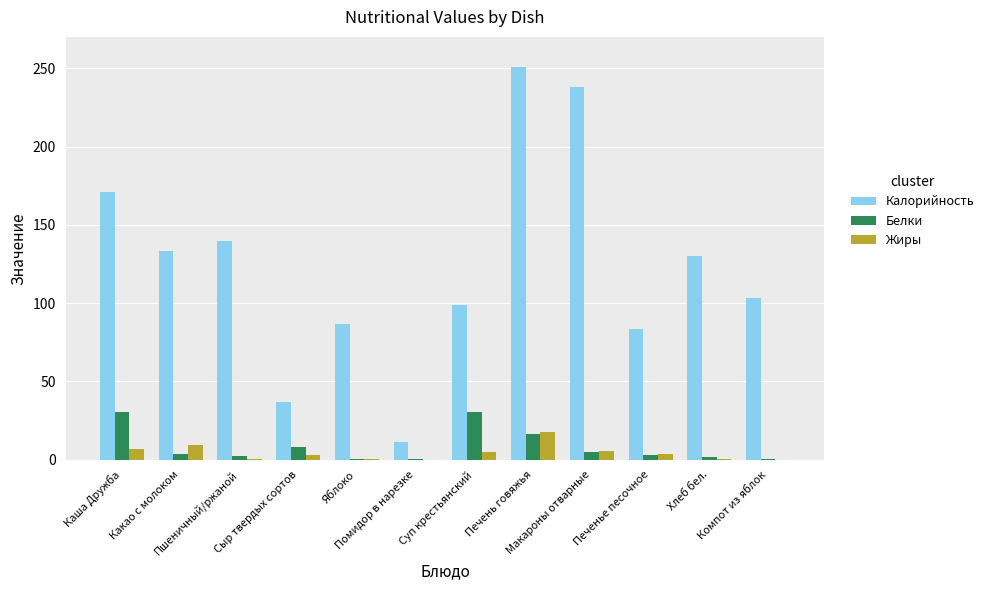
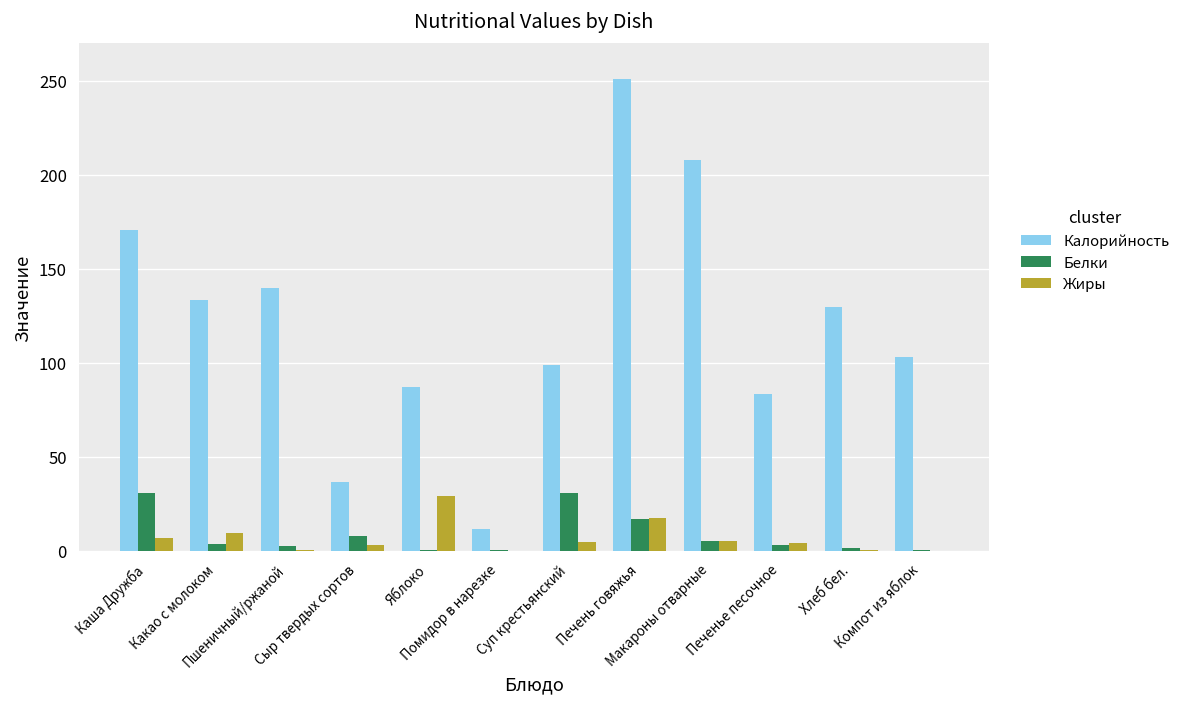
  {
    "Калорийность": {
      "Каша Дружба": 171,
      "Какао с молоком": 133,
      "Пшеничный/ржаной": 140,
      "Сыр твердых сортов": 37,
      "Яблоко": 87,
      "Помидор в нарезке": 12,
      "Суп крестьянский": 99,
      "Печень говяжья": 251,
-     "Макароны отварные": 238,
+     "Макароны отварные": 208,
      "Печенье песочное": 83,
      "Хлеб бел.": 130,
      "Компот из яблок": 103
    },
    "Белки": {
      "Каша Дружба": 31,
      "Какао с молоком": 4,
      "Пшеничный/ржаной": 3,
      "Сыр твердых сортов": 8,
      "Суп крестьянский": 31,
      "Печень говяжья": 17,
      "Макароны отварные": 5,
      "Печенье песочное": 3
    },
    "Жиры": {
      "Каша Дружба": 7,
      "Какао с молоком": 10,
      "Сыр твердых сортов": 3,
-     "Яблоко": 0,
+     "Яблоко": 29,
      "Помидор в нарезке": 0,
      "Суп крестьянский": 5,
      "Печень говяжья": 18,
      "Макароны отварные": 5,
      "Печенье песочное": 4,
      "Компот из яблок": 0
    }
  }
